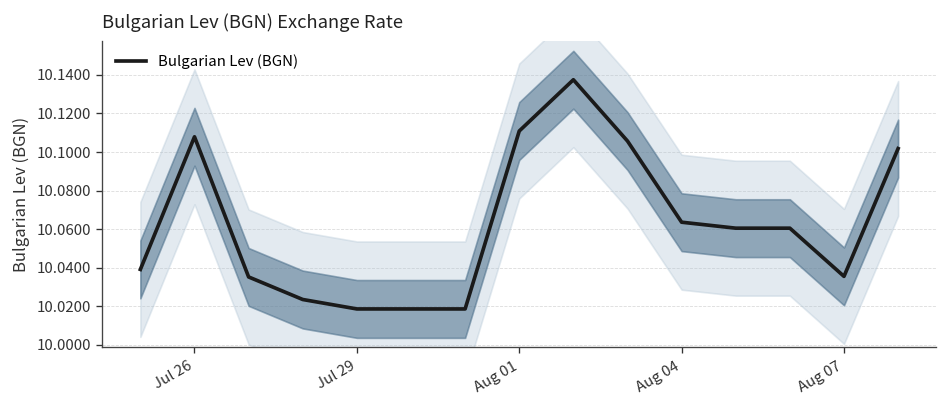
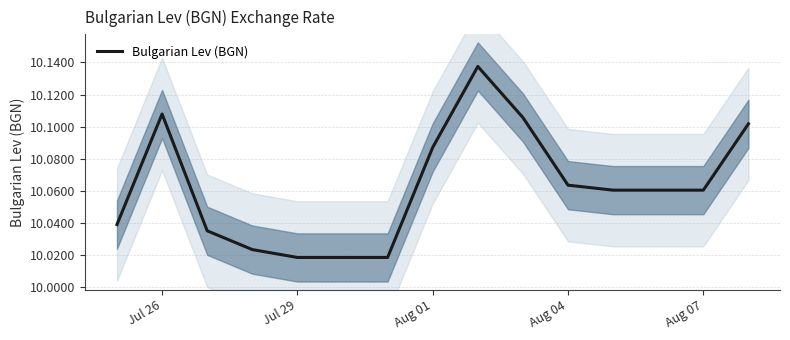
  {
    "Bulgarian Lev (BGN)": {
      "Jul 26": 10.108,
      "Jul 29": 10.019,
-     "Aug 01": 10.111,
+     "Aug 01": 10.087,
      "Aug 04": 10.064,
-     "Aug 07": 10.036
+     "Aug 07": 10.061
    }
  }
